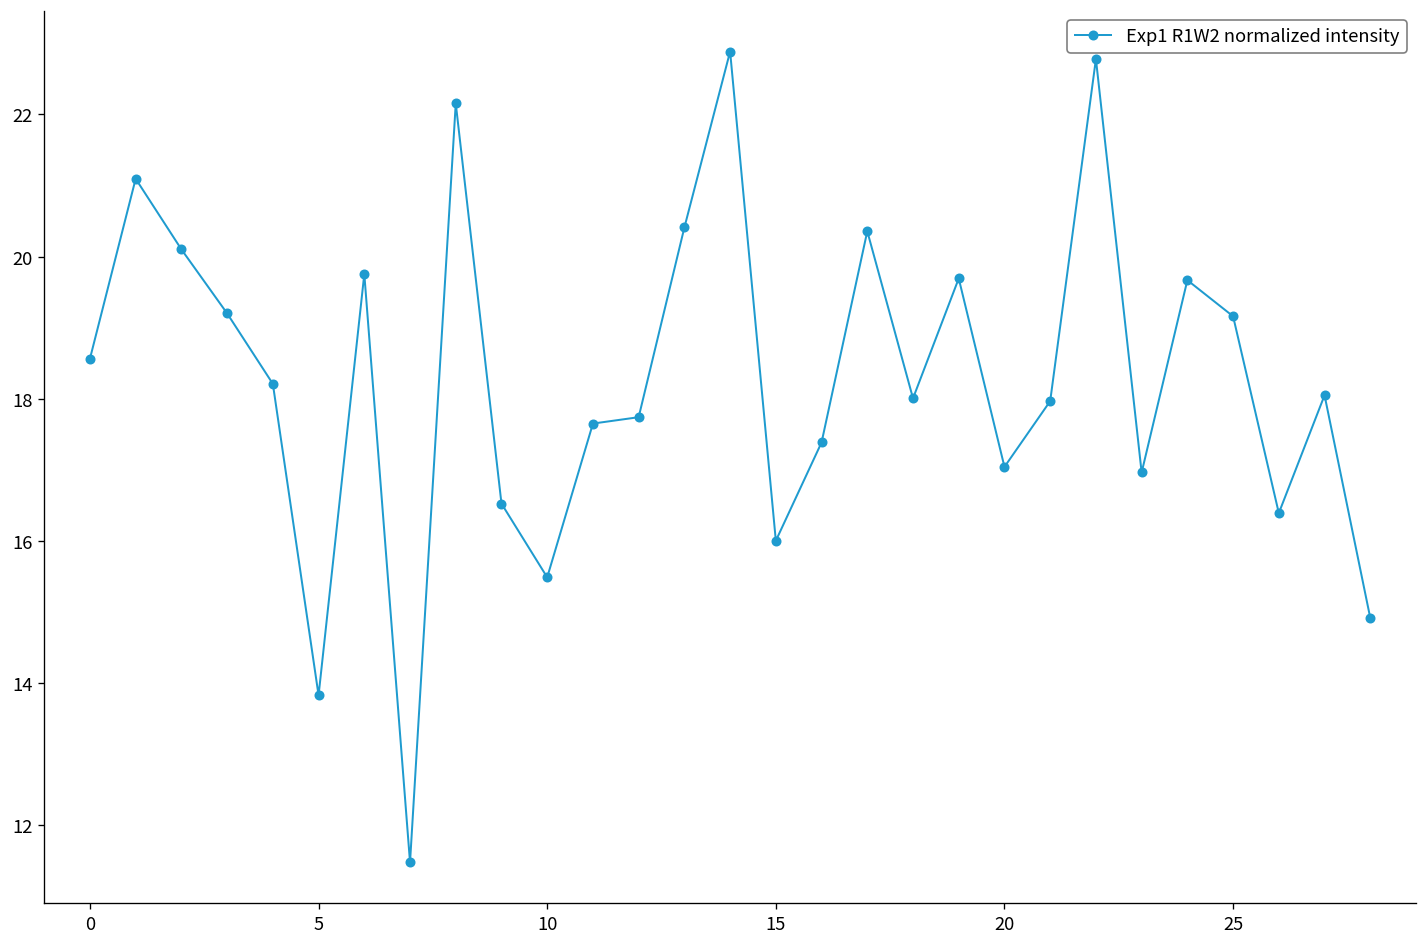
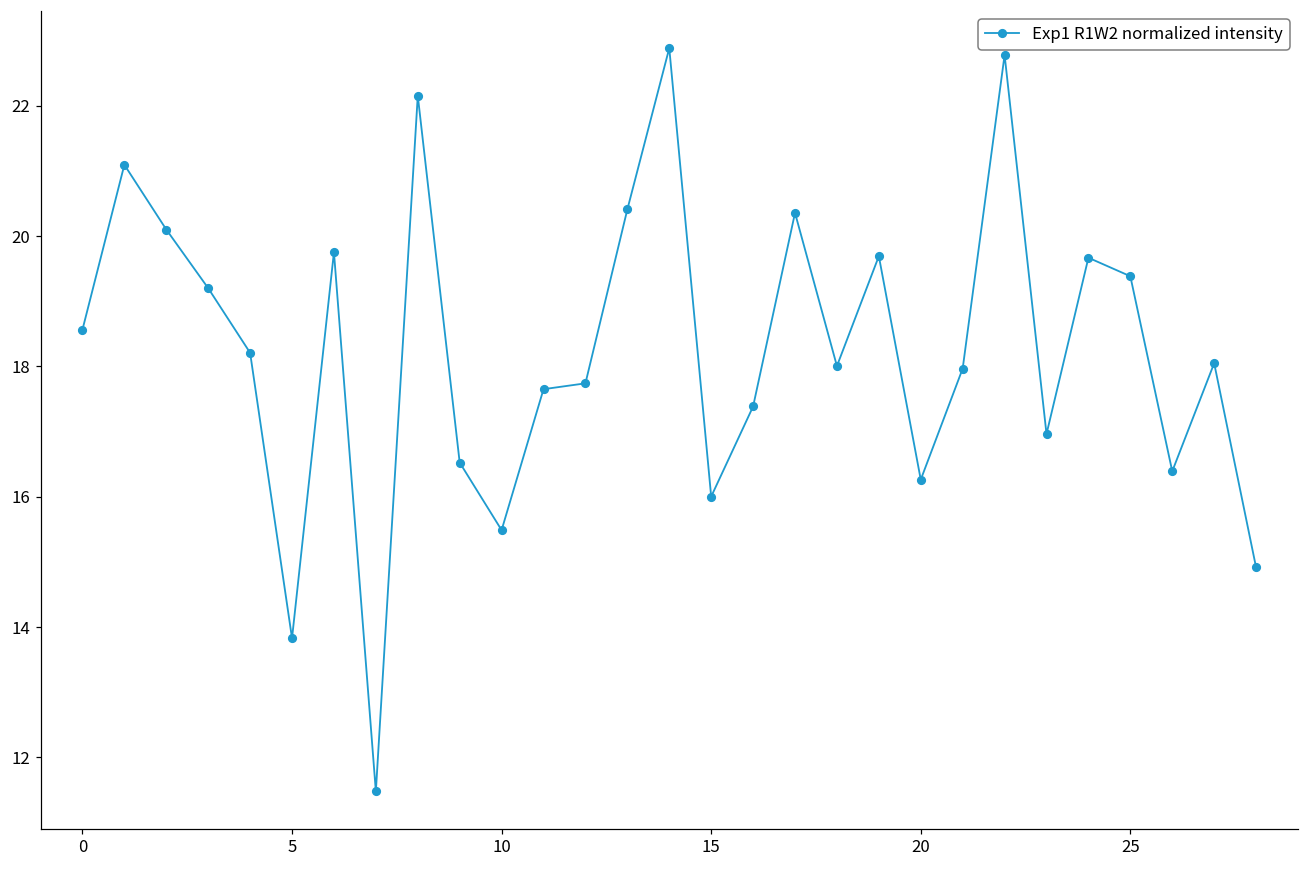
  {
    "0": 18.6,
    "5": 13.8,
    "10": 15.5,
    "15": 16.0,
-   "20": 17.0,
-   "25": 19.2
+   "20": 16.3,
+   "25": 19.4
  }
